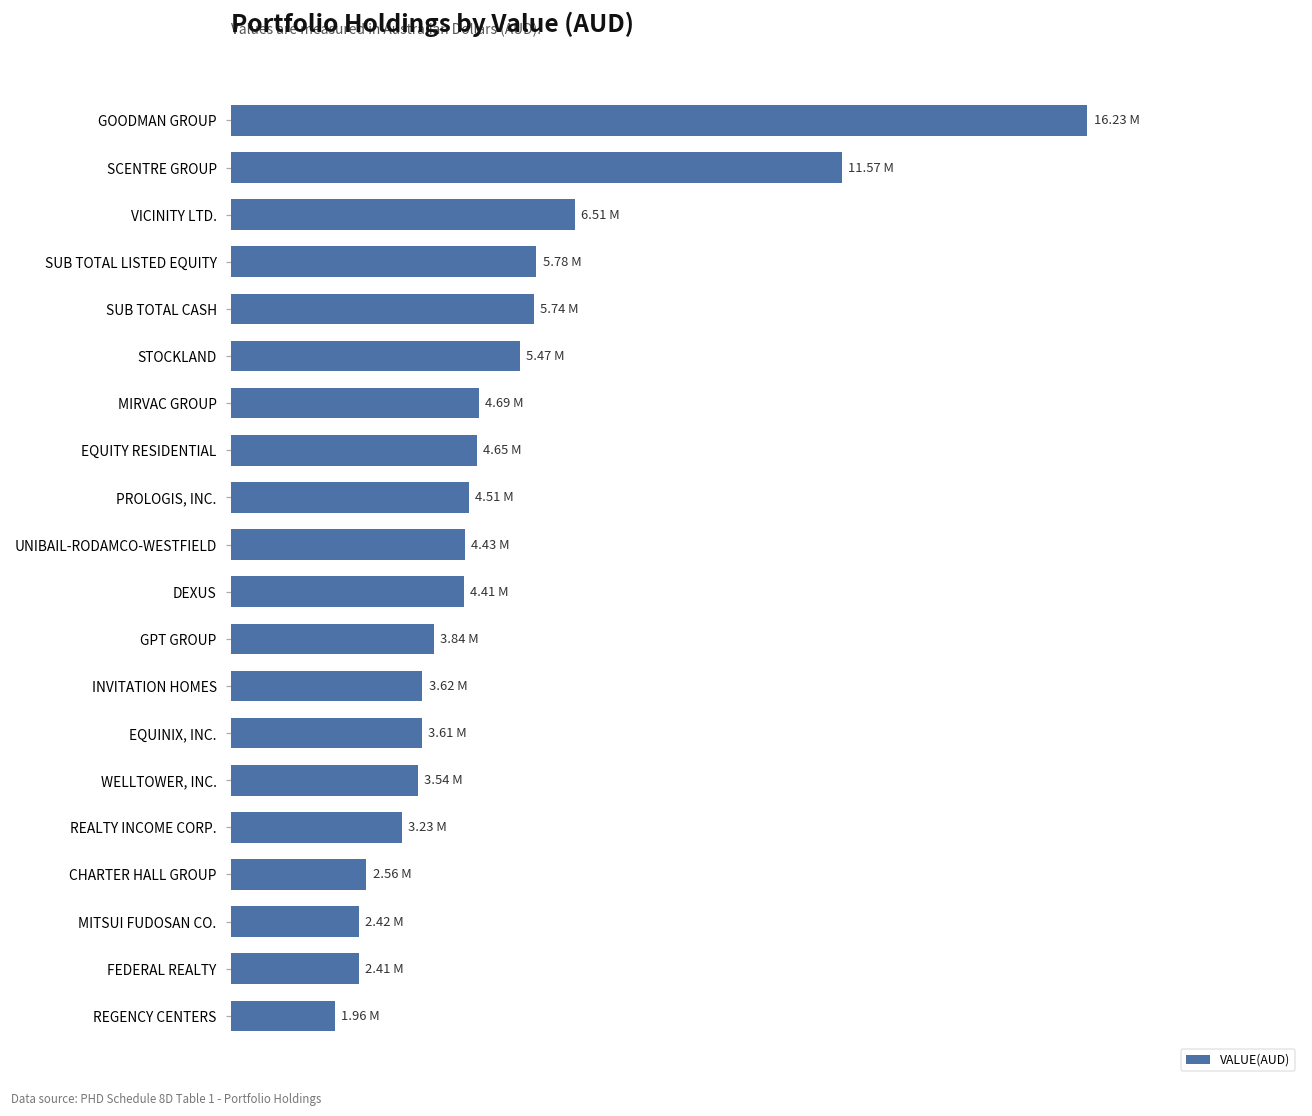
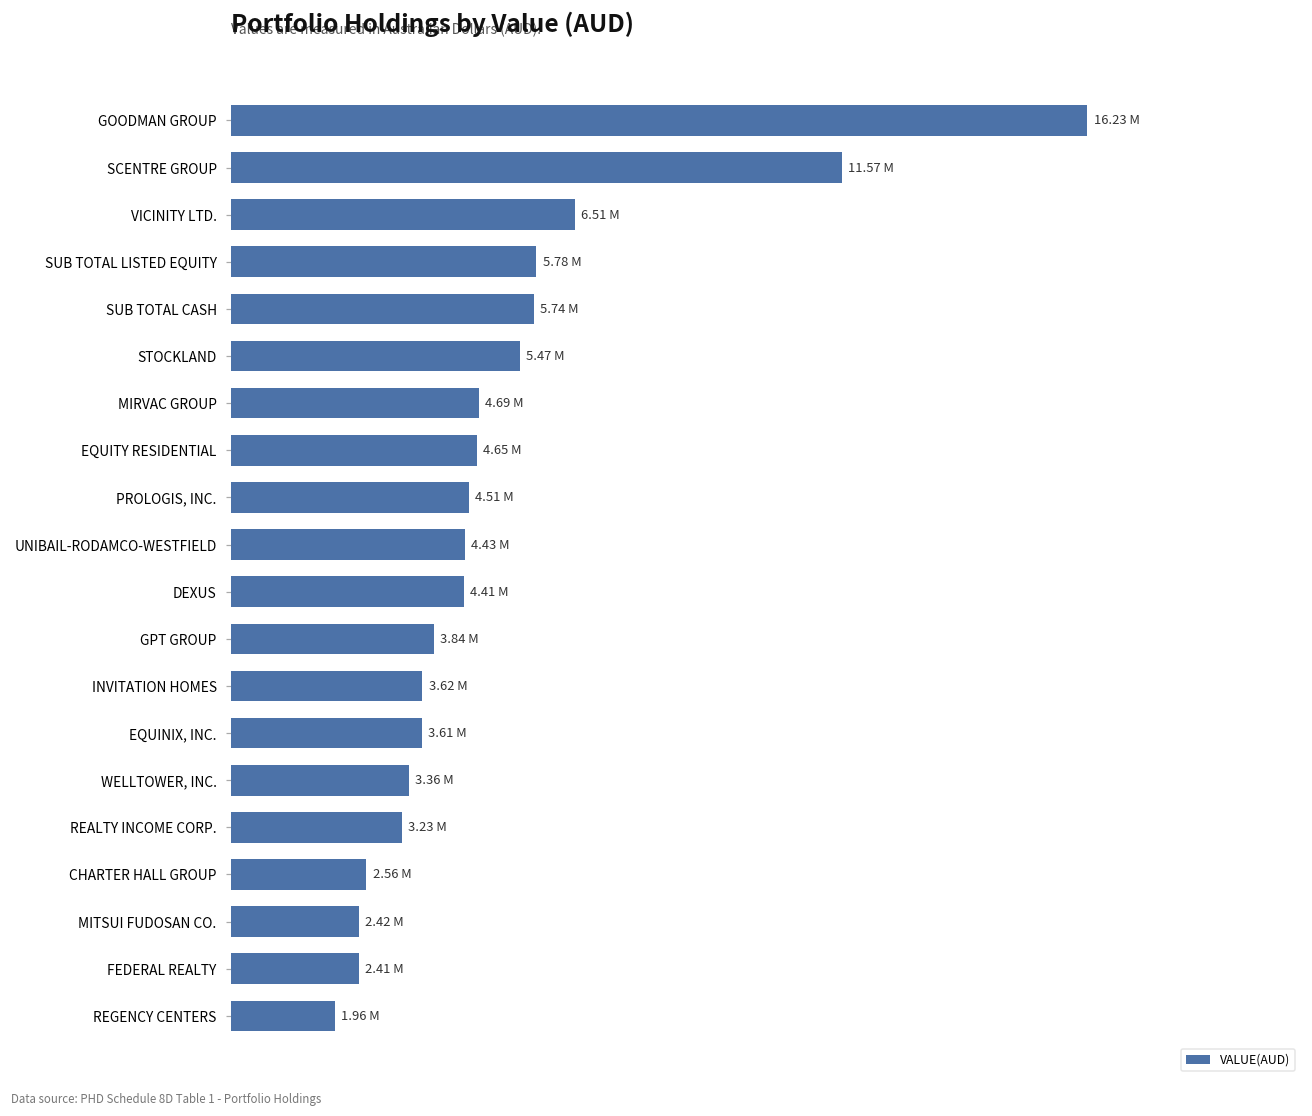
  {
-   "WELLTOWER, INC.": 3.54
+   "WELLTOWER, INC.": 3.36
  }
